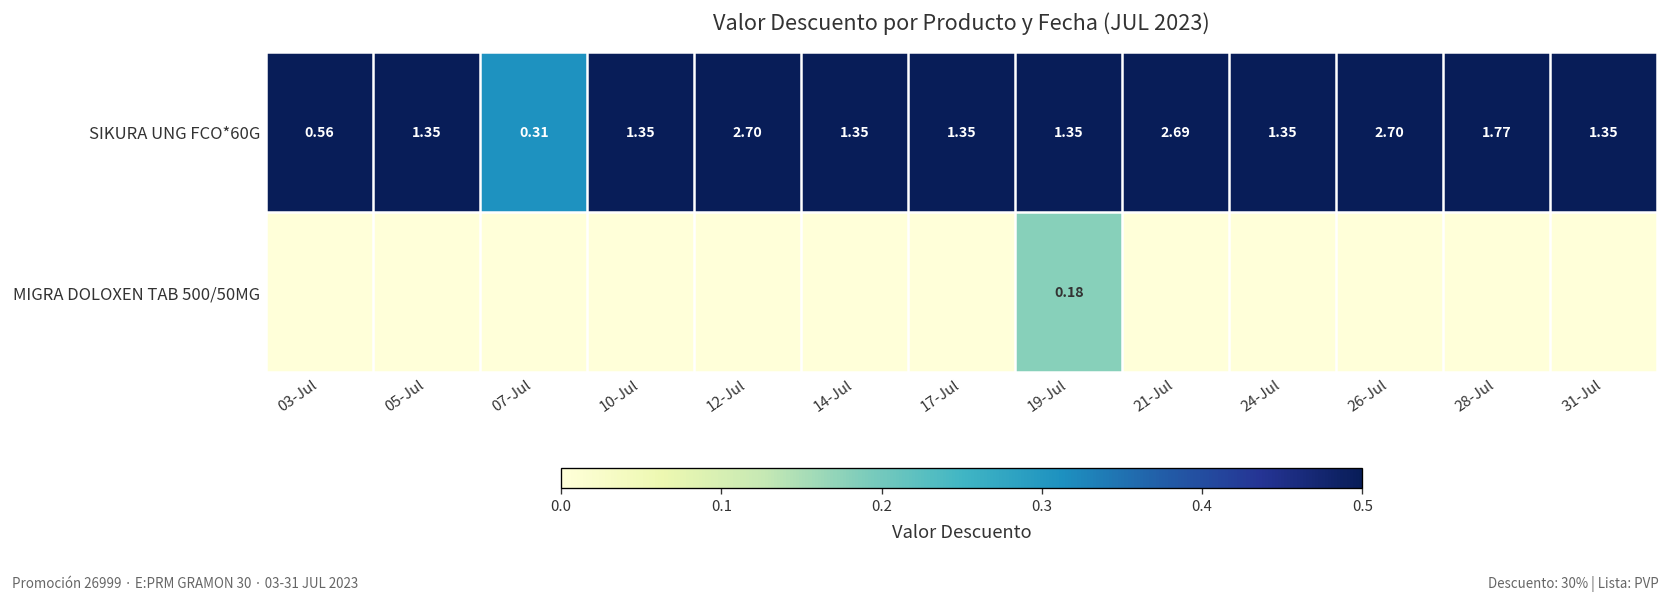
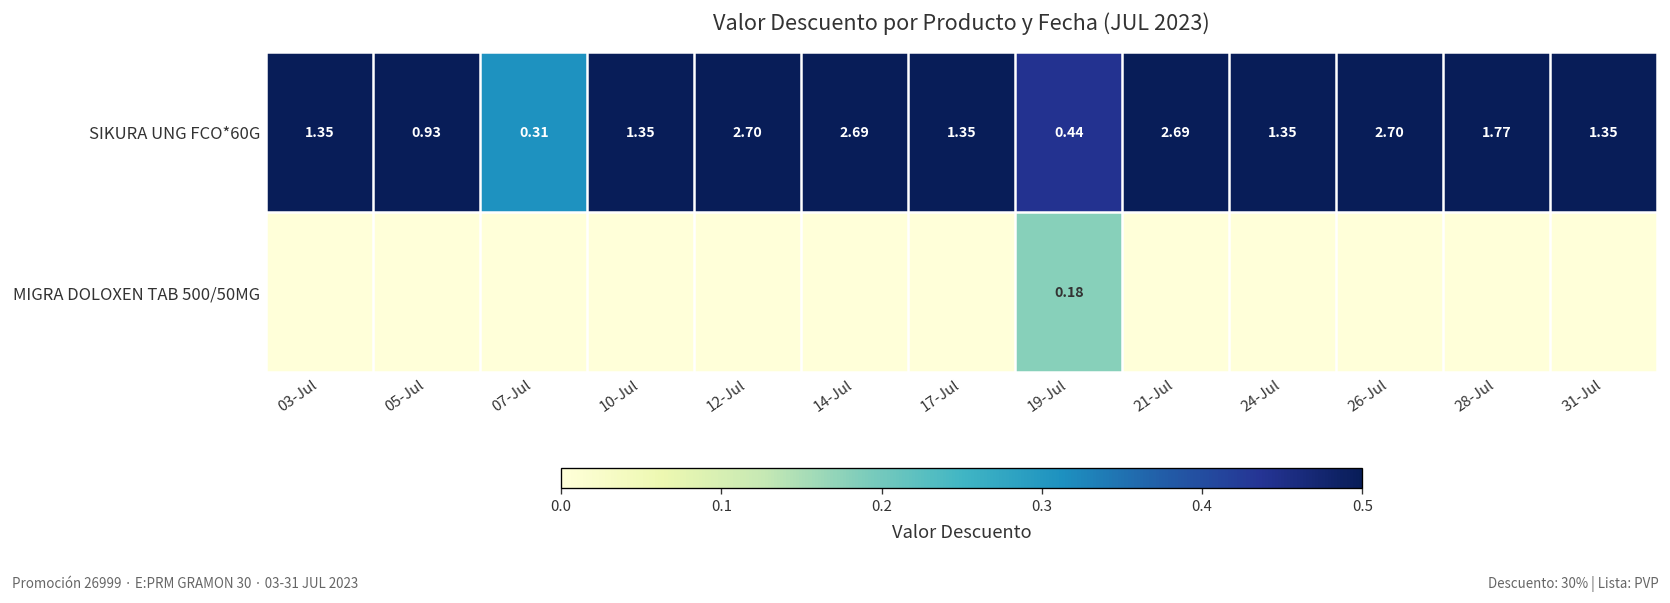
  {
    "SIKURA UNG FCO*60G": {
-     "03-Jul": 0.56,
-     "05-Jul": 1.35,
+     "03-Jul": 1.35,
+     "05-Jul": 0.93,
      "07-Jul": 0.31,
      "10-Jul": 1.35,
      "12-Jul": 2.70,
-     "14-Jul": 1.35,
+     "14-Jul": 2.69,
      "17-Jul": 1.35,
-     "19-Jul": 1.35,
+     "19-Jul": 0.44,
      "21-Jul": 2.69,
      "24-Jul": 1.35,
      "26-Jul": 2.70,
      "28-Jul": 1.77,
      "31-Jul": 1.35
    },
    "MIGRA DOLOXEN TAB 500/50MG": {
      "19-Jul": 0.18
    }
  }
